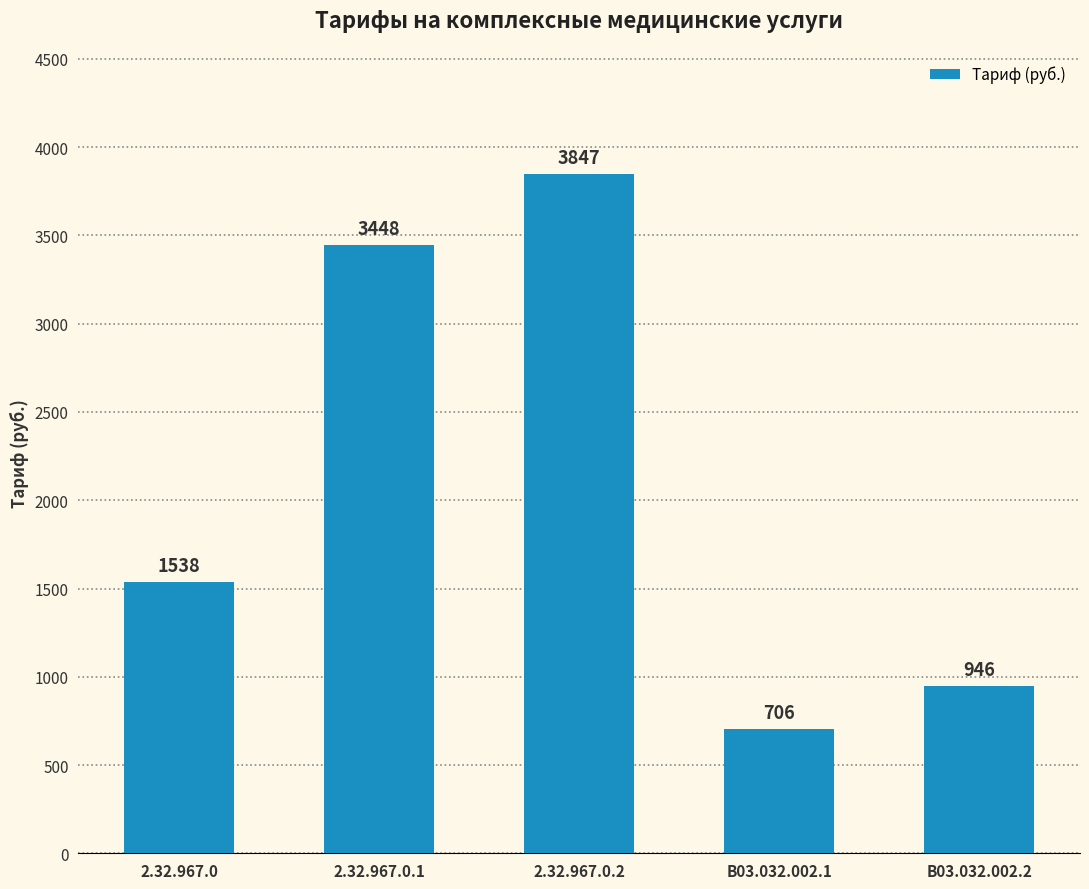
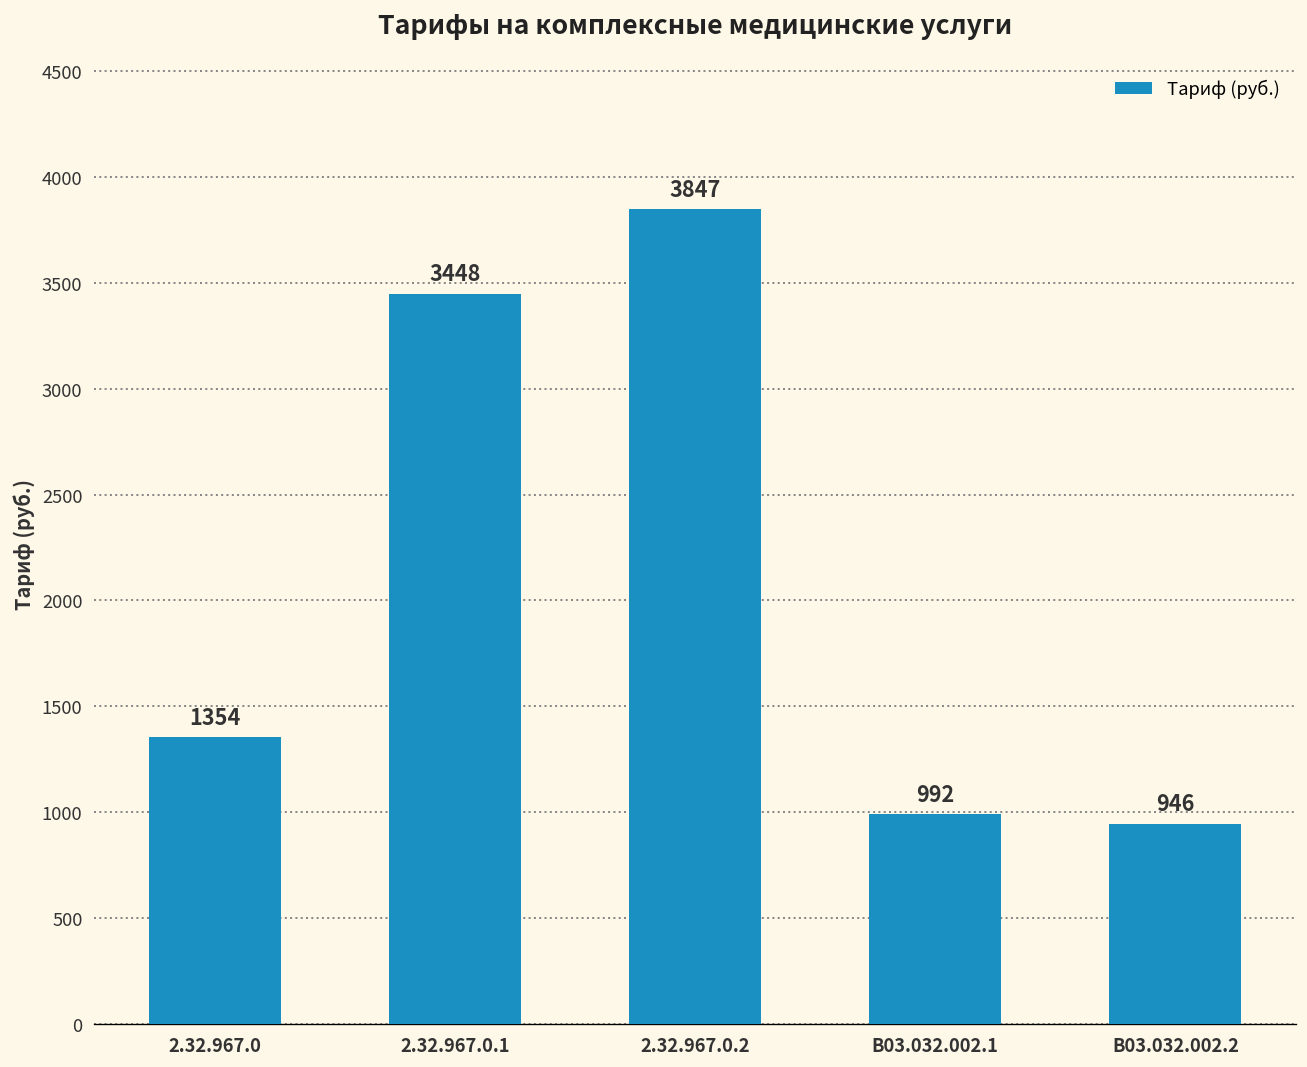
  {
-   "2.32.967.0": 1538,
+   "2.32.967.0": 1354,
    "2.32.967.0.1": 3448,
    "2.32.967.0.2": 3847,
-   "B03.032.002.1": 706,
+   "B03.032.002.1": 992,
    "B03.032.002.2": 946
  }
